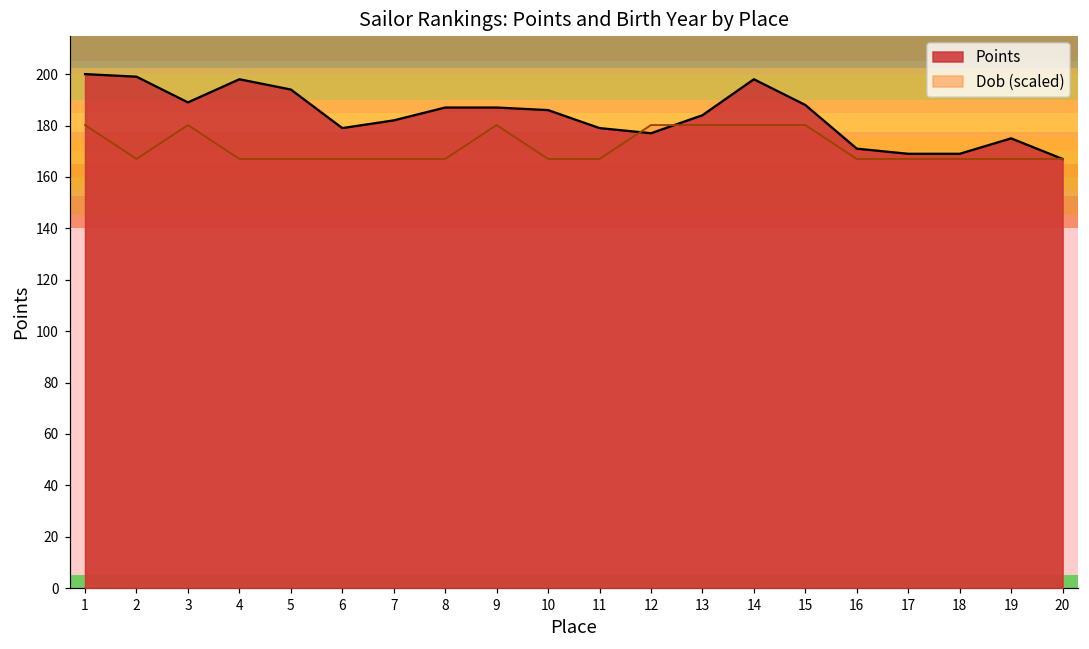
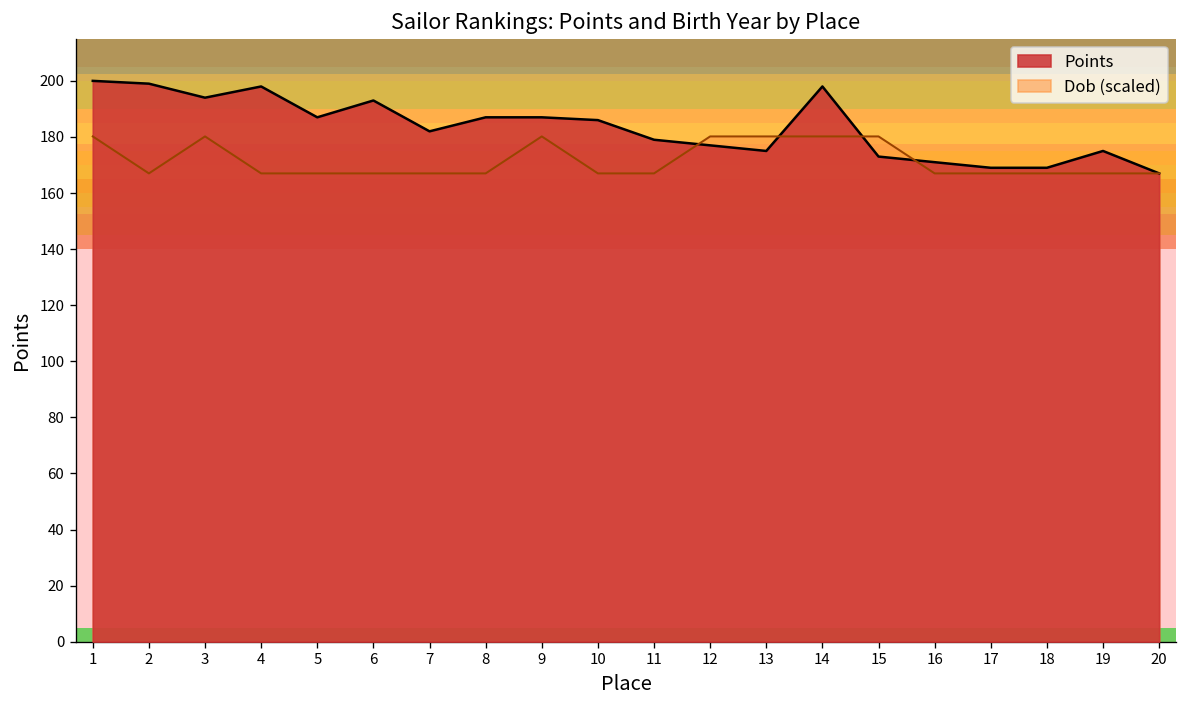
  {
    "Points": {
      "1": 200,
      "2": 199,
-     "3": 189,
+     "3": 194,
      "4": 198,
-     "5": 194,
-     "6": 179,
+     "5": 187,
+     "6": 193,
      "7": 182,
      "8": 187,
      "9": 187,
      "10": 186,
      "11": 179,
      "12": 177,
-     "13": 184,
+     "13": 175,
      "14": 198,
-     "15": 188,
+     "15": 173,
      "16": 171,
      "17": 169,
      "18": 169,
      "19": 175
    },
    "Dob (scaled)": {
      "1": 180,
      "2": 167,
      "3": 180,
      "4": 167,
      "5": 167,
      "6": 167,
      "7": 167,
      "8": 167,
      "9": 180,
      "10": 167,
      "11": 167,
      "12": 180,
      "13": 180,
      "14": 180,
      "15": 180,
      "16": 167,
      "17": 167,
      "18": 167,
      "19": 167
    }
  }
